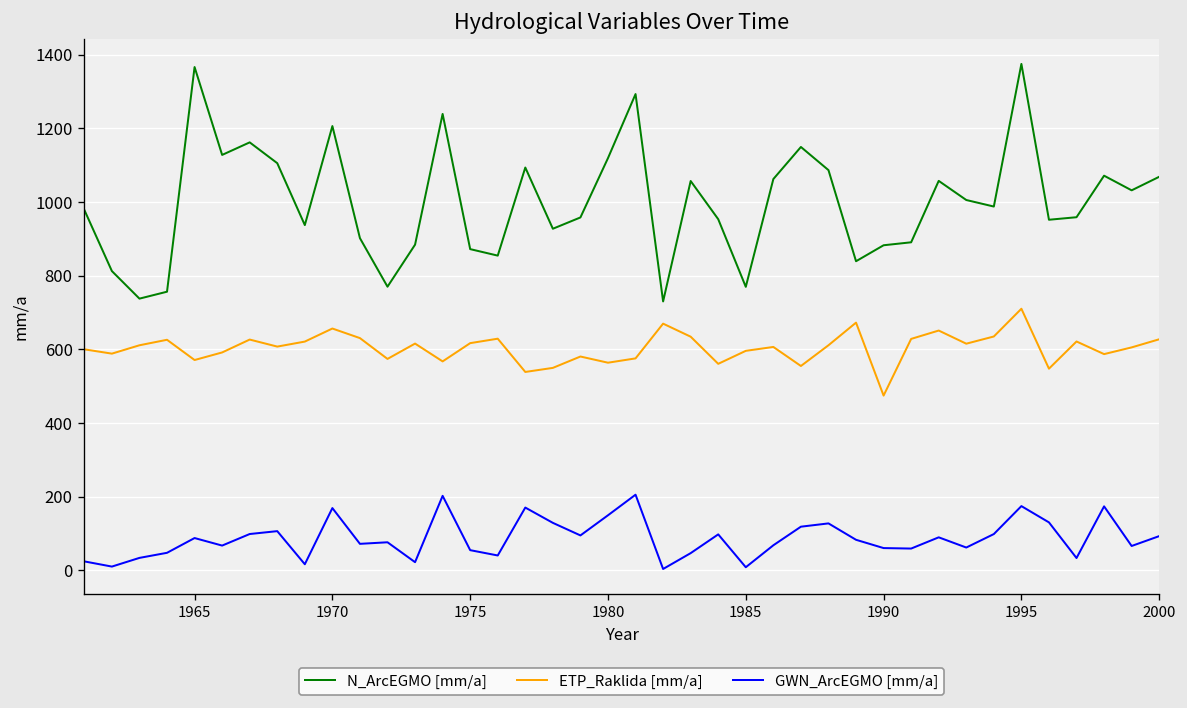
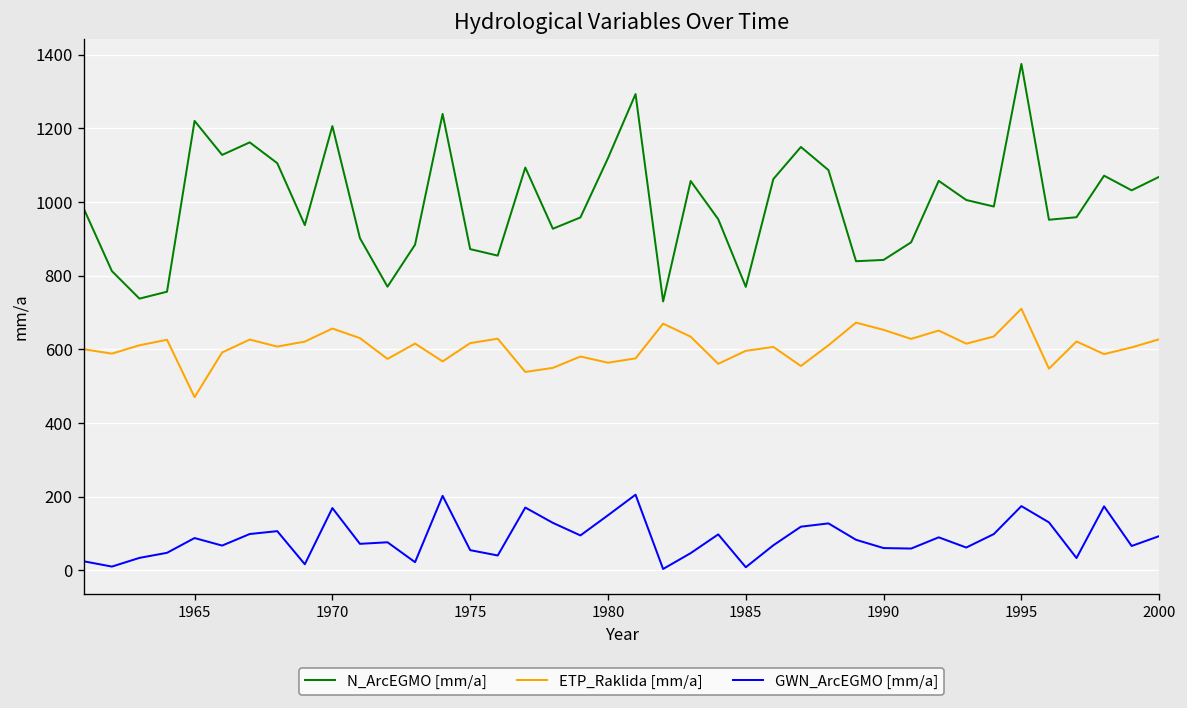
  {
    "N_ArcEGMO [mm/a]": {
-     "1965": 1370,
+     "1965": 1220,
      "1970": 1210,
      "1975": 870,
      "1980": 1120,
      "1985": 770,
-     "1990": 880,
+     "1990": 840,
      "1995": 1370,
      "2000": 1070
    },
    "ETP_Raklida [mm/a]": {
-     "1965": 570,
+     "1965": 470,
      "1970": 660,
      "1975": 620,
      "1980": 560,
      "1985": 600,
-     "1990": 470,
+     "1990": 650,
      "1995": 710,
      "2000": 630
    },
    "GWN_ArcEGMO [mm/a]": {
      "1965": 90,
      "1970": 170,
      "1975": 60,
      "1980": 150,
      "1985": 10,
      "1990": 60,
      "1995": 170,
      "2000": 90
    }
  }
